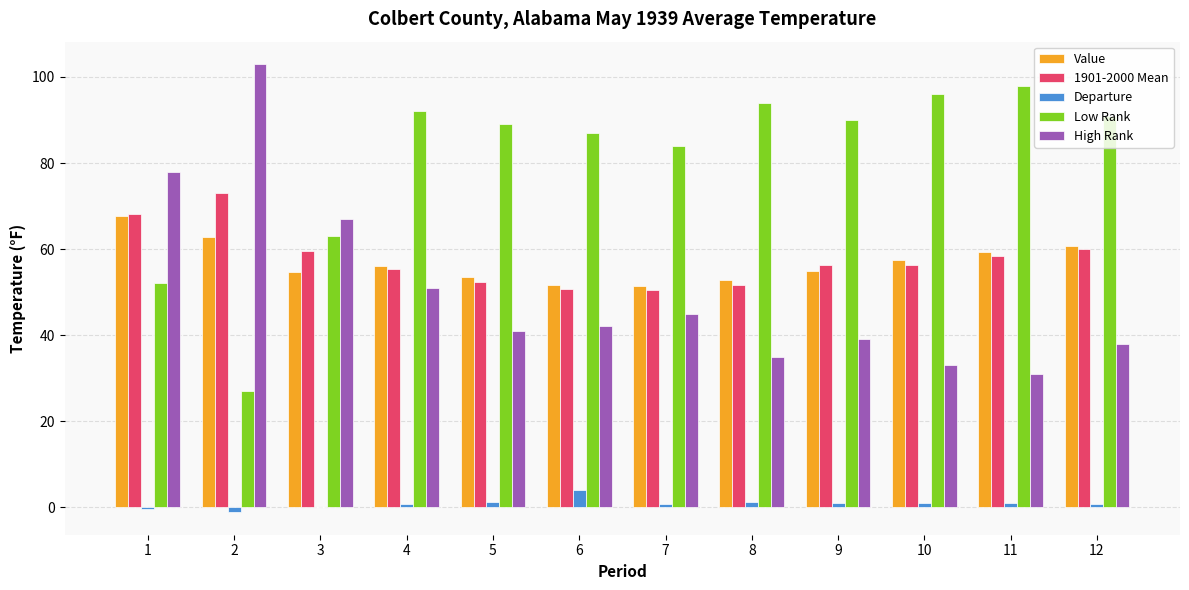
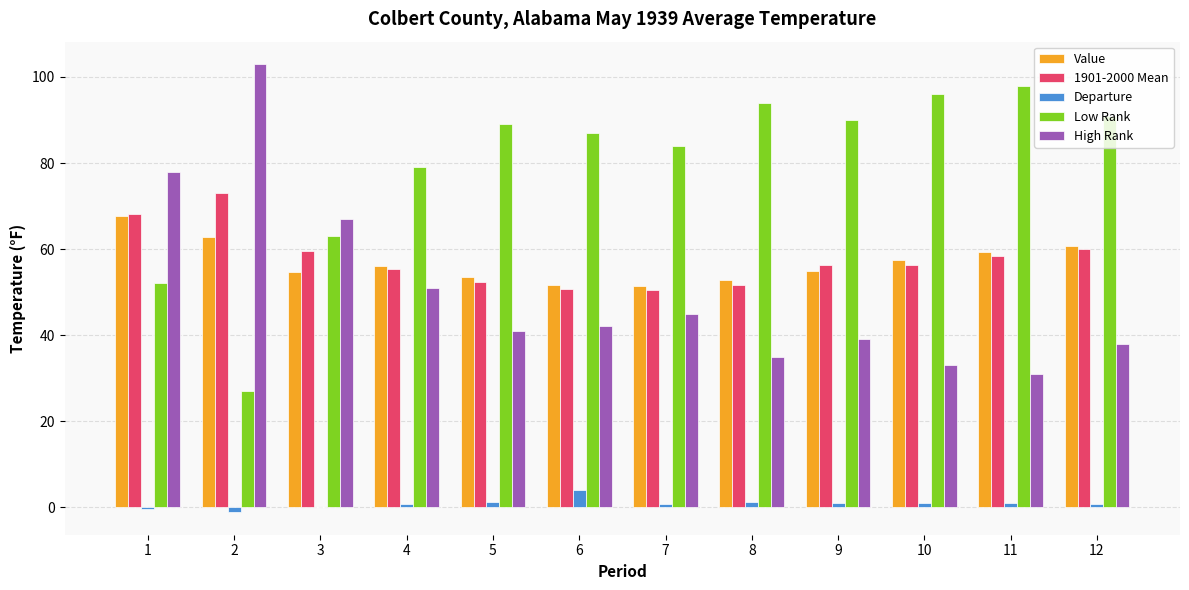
  {
    "Value": {
      "1": 68,
      "2": 63,
      "3": 55,
      "4": 56,
      "5": 54,
      "6": 52,
      "7": 51,
      "8": 53,
      "9": 55,
      "10": 57,
      "11": 59,
      "12": 61
    },
    "1901-2000 Mean": {
      "1": 68,
      "2": 73,
      "3": 60,
      "4": 55,
      "5": 52,
      "6": 51,
      "7": 51,
      "8": 52,
      "9": 56,
      "10": 56,
      "11": 59,
      "12": 60
    },
    "Departure": {
      "2": -1,
      "4": 1,
      "5": 1,
      "6": 4,
      "7": 1,
      "8": 1,
      "9": 1,
      "10": 1,
      "11": 1,
      "12": 1
    },
    "Low Rank": {
      "1": 52,
      "2": 27,
      "3": 63,
-     "4": 92,
+     "4": 79,
      "5": 89,
      "6": 87,
      "7": 84,
      "8": 94,
      "9": 90,
      "10": 96,
      "11": 98
    },
    "High Rank": {
      "1": 78,
      "2": 103,
      "3": 67,
      "4": 51,
      "5": 41,
      "6": 42,
      "7": 45,
      "8": 35,
      "9": 39,
      "10": 33,
      "11": 31,
      "12": 38
    }
  }
